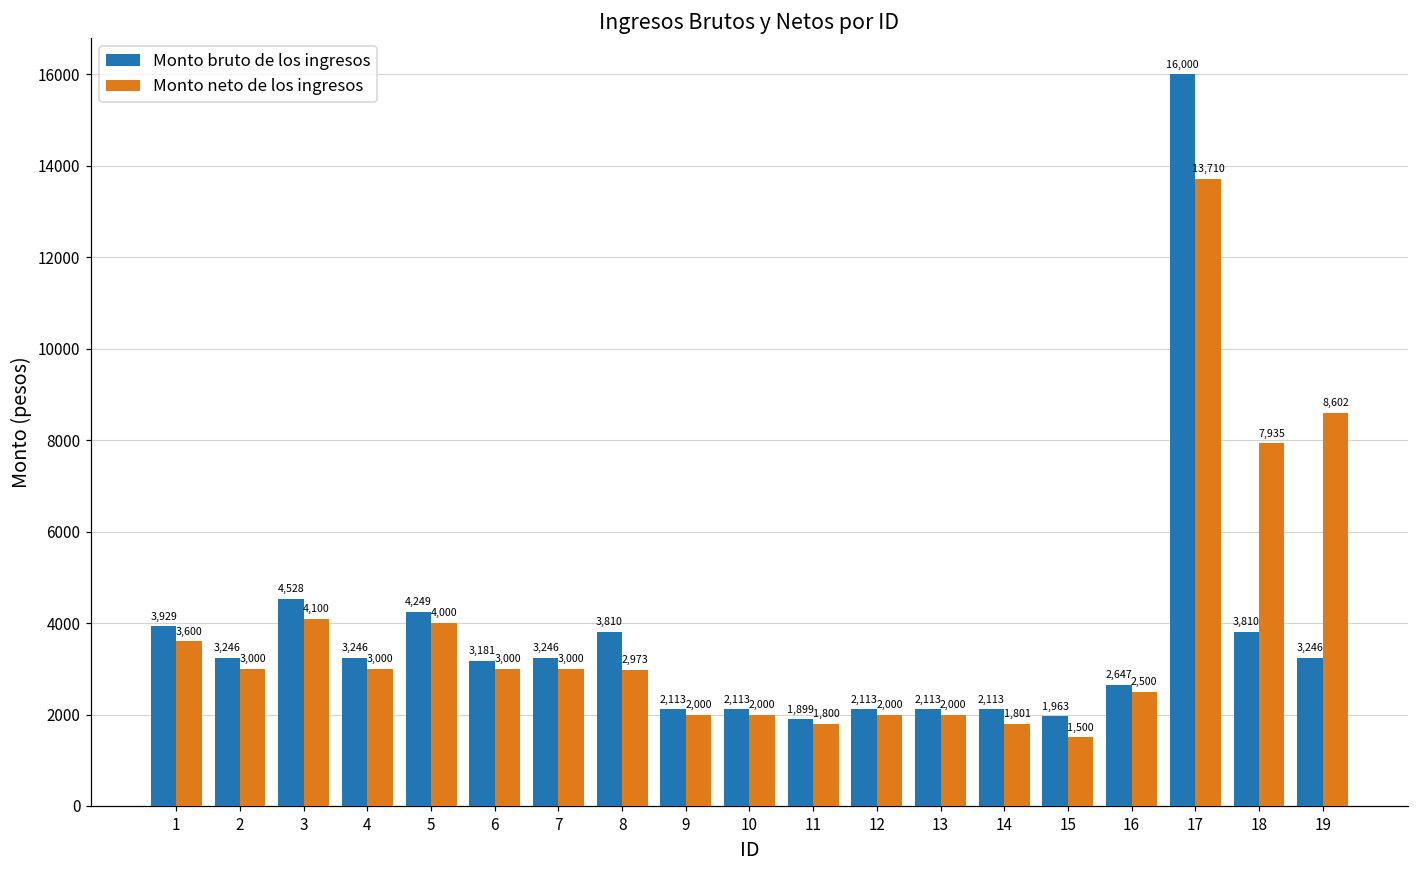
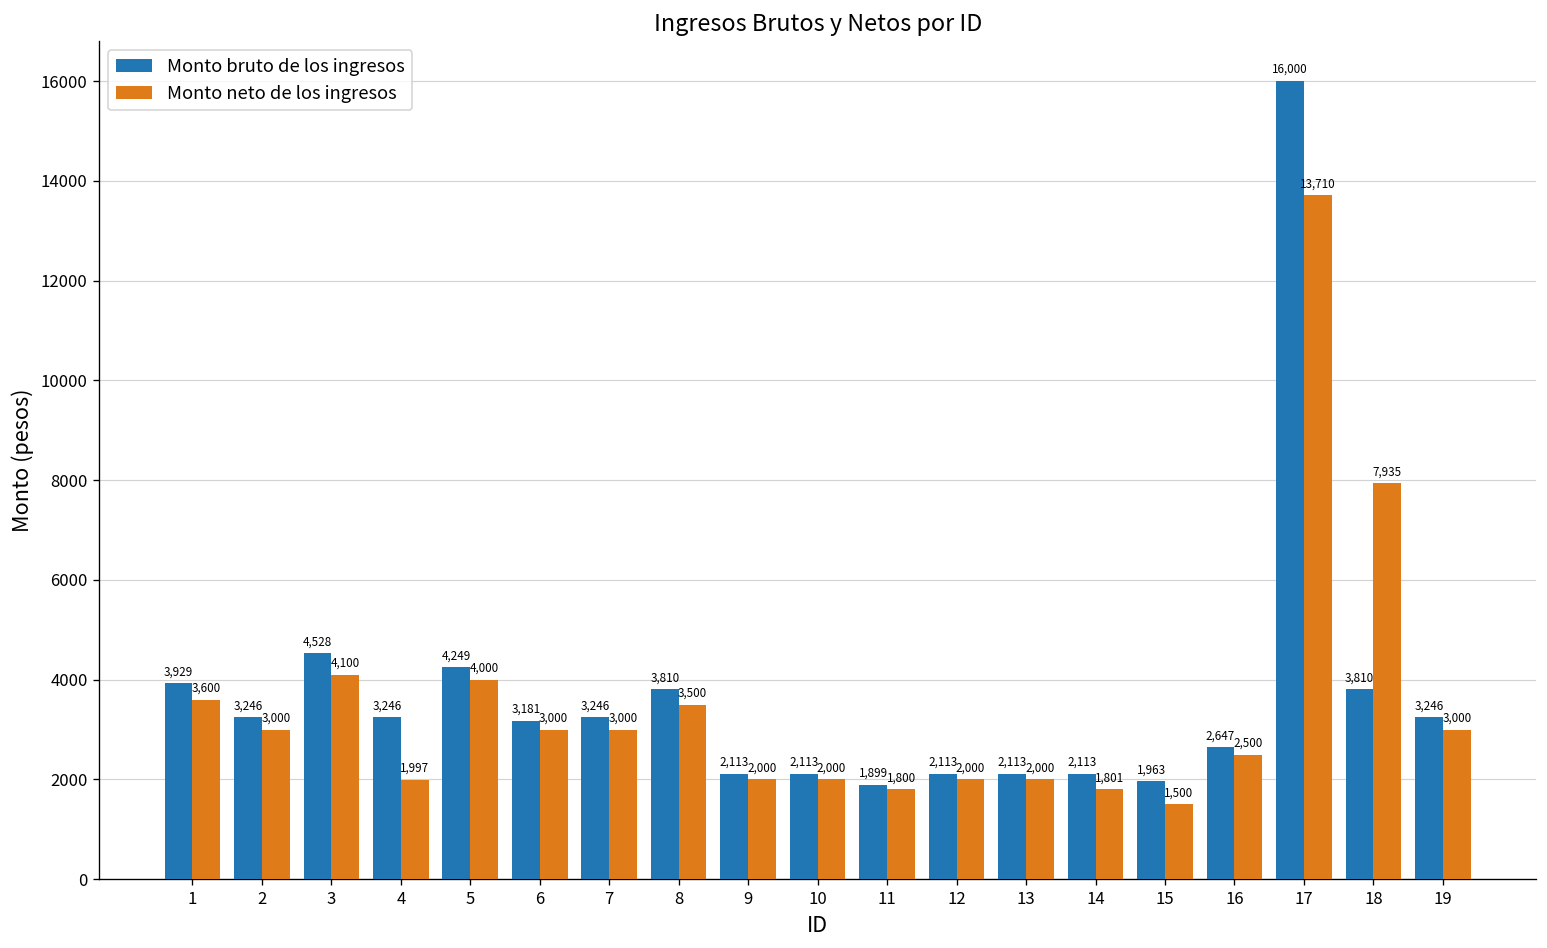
  {
    "Monto bruto de los ingresos": {
      "1": "3,929",
      "2": "3,246",
      "3": "4,528",
      "4": "3,246",
      "5": "4,249",
      "6": "3,181",
      "7": "3,246",
      "8": "3,810",
      "9": "2,113",
      "10": "2,113",
      "11": "1,899",
      "12": "2,113",
      "13": "2,113",
      "14": "2,113",
      "15": "1,963",
      "16": "2,647",
      "17": "16,000",
      "18": "3,810",
      "19": "3,246"
    },
    "Monto neto de los ingresos": {
      "1": "3,600",
      "2": "3,000",
      "3": "4,100",
-     "4": "3,000",
+     "4": "1,997",
      "5": "4,000",
      "6": "3,000",
      "7": "3,000",
-     "8": "2,973",
+     "8": "3,500",
      "9": "2,000",
      "10": "2,000",
      "11": "1,800",
      "12": "2,000",
      "13": "2,000",
      "14": "1,801",
      "15": "1,500",
      "16": "2,500",
      "17": "13,710",
      "18": "7,935",
-     "19": "8,602"
+     "19": "3,000"
    }
  }
